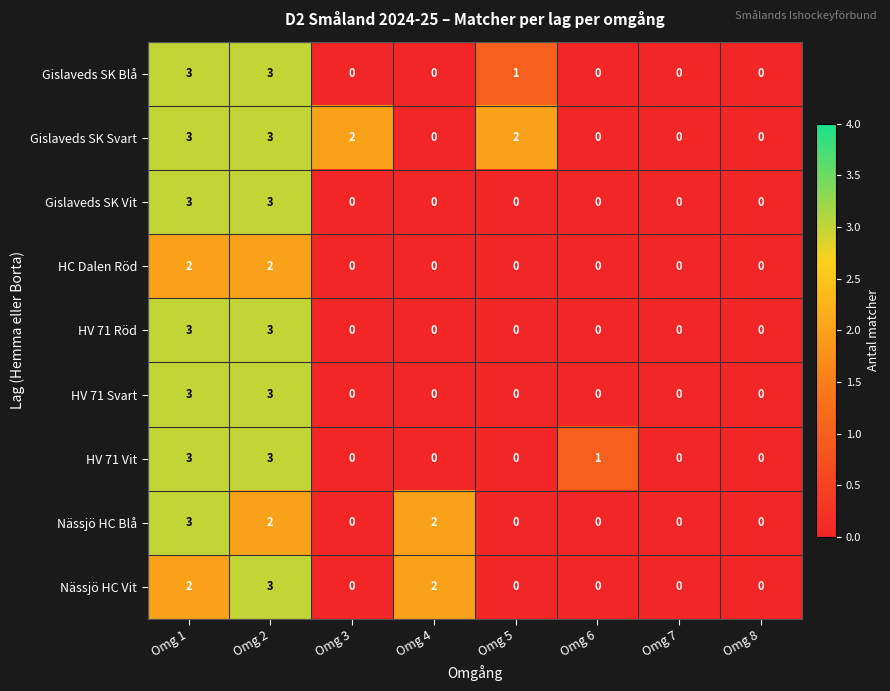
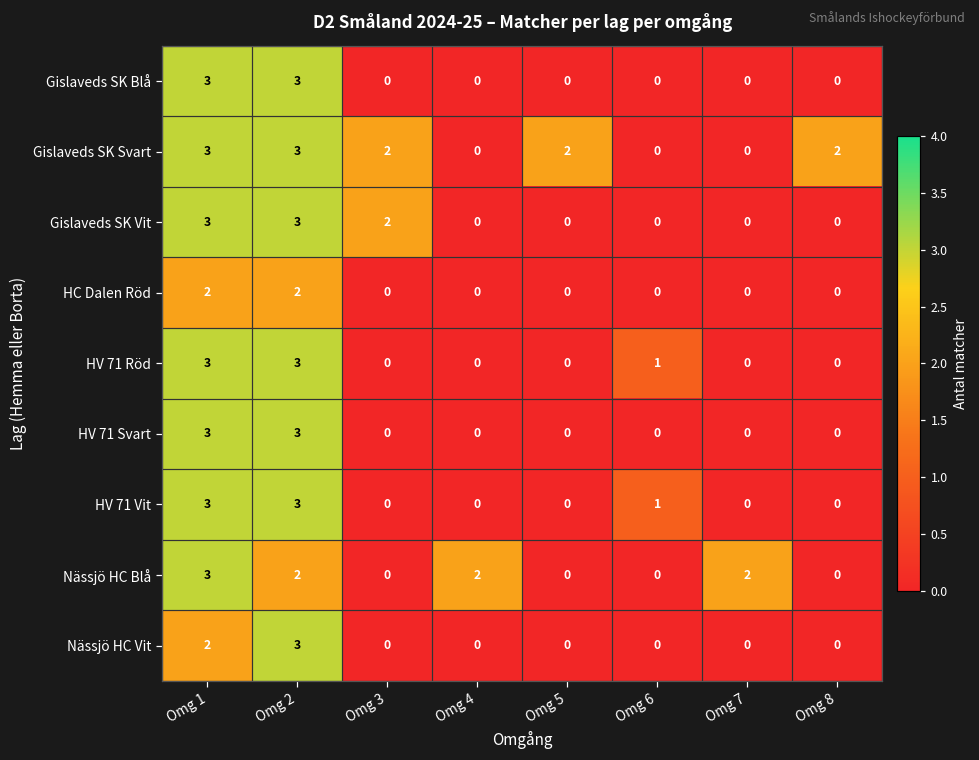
  {
    "Gislaveds SK Blå": {
      "Omg 1": 3,
      "Omg 2": 3,
      "Omg 3": 0,
      "Omg 4": 0,
-     "Omg 5": 1,
+     "Omg 5": 0,
      "Omg 6": 0,
      "Omg 7": 0,
      "Omg 8": 0
    },
    "Gislaveds SK Svart": {
      "Omg 1": 3,
      "Omg 2": 3,
      "Omg 3": 2,
      "Omg 4": 0,
      "Omg 5": 2,
      "Omg 6": 0,
      "Omg 7": 0,
-     "Omg 8": 0
+     "Omg 8": 2
    },
    "Gislaveds SK Vit": {
      "Omg 1": 3,
      "Omg 2": 3,
-     "Omg 3": 0,
+     "Omg 3": 2,
      "Omg 4": 0,
      "Omg 5": 0,
      "Omg 6": 0,
      "Omg 7": 0,
      "Omg 8": 0
    },
    "HC Dalen Röd": {
      "Omg 1": 2,
      "Omg 2": 2,
      "Omg 3": 0,
      "Omg 4": 0,
      "Omg 5": 0,
      "Omg 6": 0,
      "Omg 7": 0,
      "Omg 8": 0
    },
    "HV 71 Röd": {
      "Omg 1": 3,
      "Omg 2": 3,
      "Omg 3": 0,
      "Omg 4": 0,
      "Omg 5": 0,
-     "Omg 6": 0,
+     "Omg 6": 1,
      "Omg 7": 0,
      "Omg 8": 0
    },
    "HV 71 Svart": {
      "Omg 1": 3,
      "Omg 2": 3,
      "Omg 3": 0,
      "Omg 4": 0,
      "Omg 5": 0,
      "Omg 6": 0,
      "Omg 7": 0,
      "Omg 8": 0
    },
    "HV 71 Vit": {
      "Omg 1": 3,
      "Omg 2": 3,
      "Omg 3": 0,
      "Omg 4": 0,
      "Omg 5": 0,
      "Omg 6": 1,
      "Omg 7": 0,
      "Omg 8": 0
    },
    "Nässjö HC Blå": {
      "Omg 1": 3,
      "Omg 2": 2,
      "Omg 3": 0,
      "Omg 4": 2,
      "Omg 5": 0,
      "Omg 6": 0,
-     "Omg 7": 0,
+     "Omg 7": 2,
      "Omg 8": 0
    },
    "Nässjö HC Vit": {
      "Omg 1": 2,
      "Omg 2": 3,
      "Omg 3": 0,
-     "Omg 4": 2,
+     "Omg 4": 0,
      "Omg 5": 0,
      "Omg 6": 0,
      "Omg 7": 0,
      "Omg 8": 0
    }
  }
